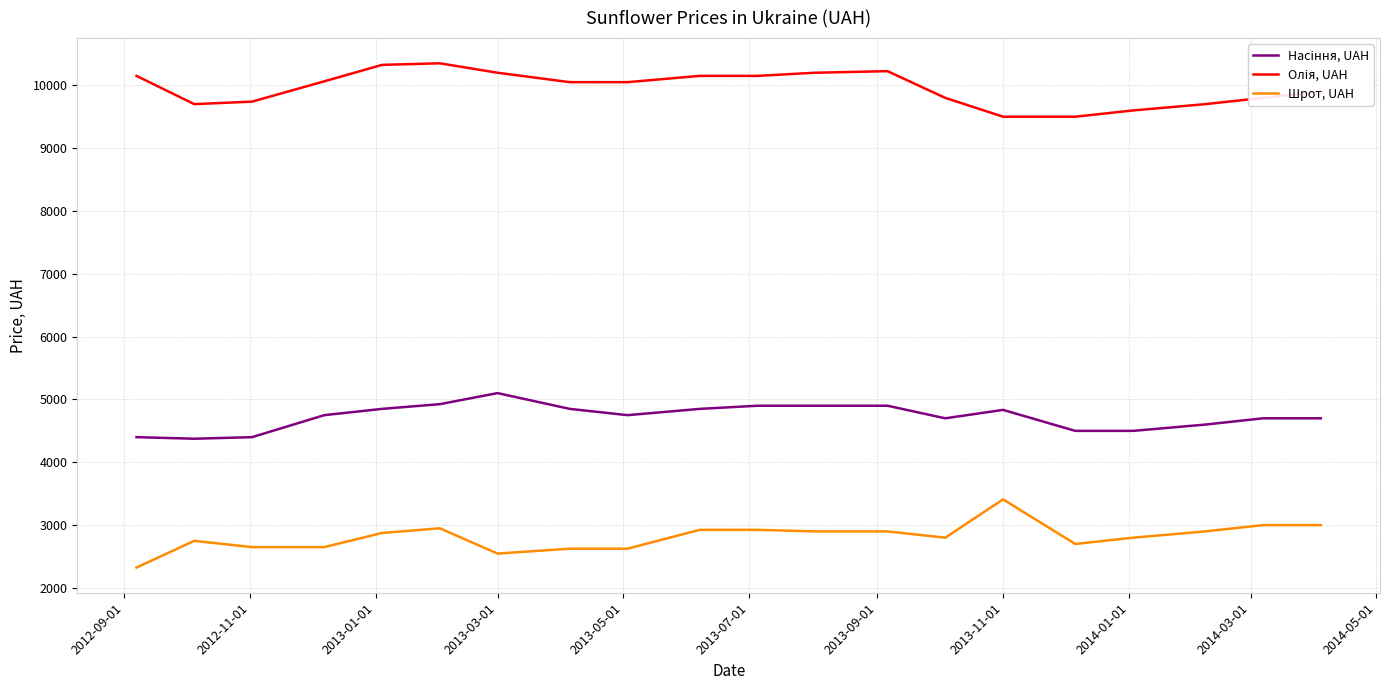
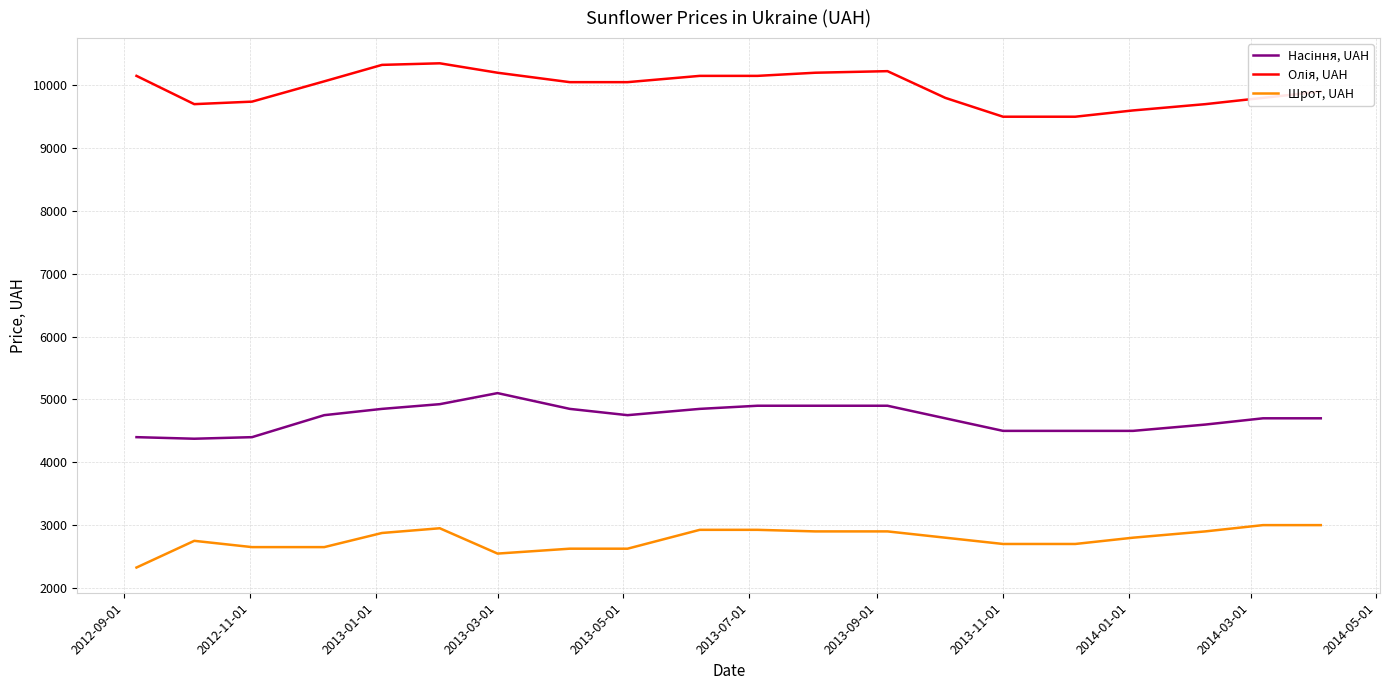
  {
    "Насіння, UAH": {
      "2013-03-01": 5100,
-     "2013-11-01": 4800
+     "2013-11-01": 4500
    },
    "Олія, UAH": {
      "2013-03-01": 10200,
      "2013-11-01": 9500
    },
    "Шрот, UAH": {
      "2013-03-01": 2500,
-     "2013-11-01": 3400
+     "2013-11-01": 2700
    }
  }
